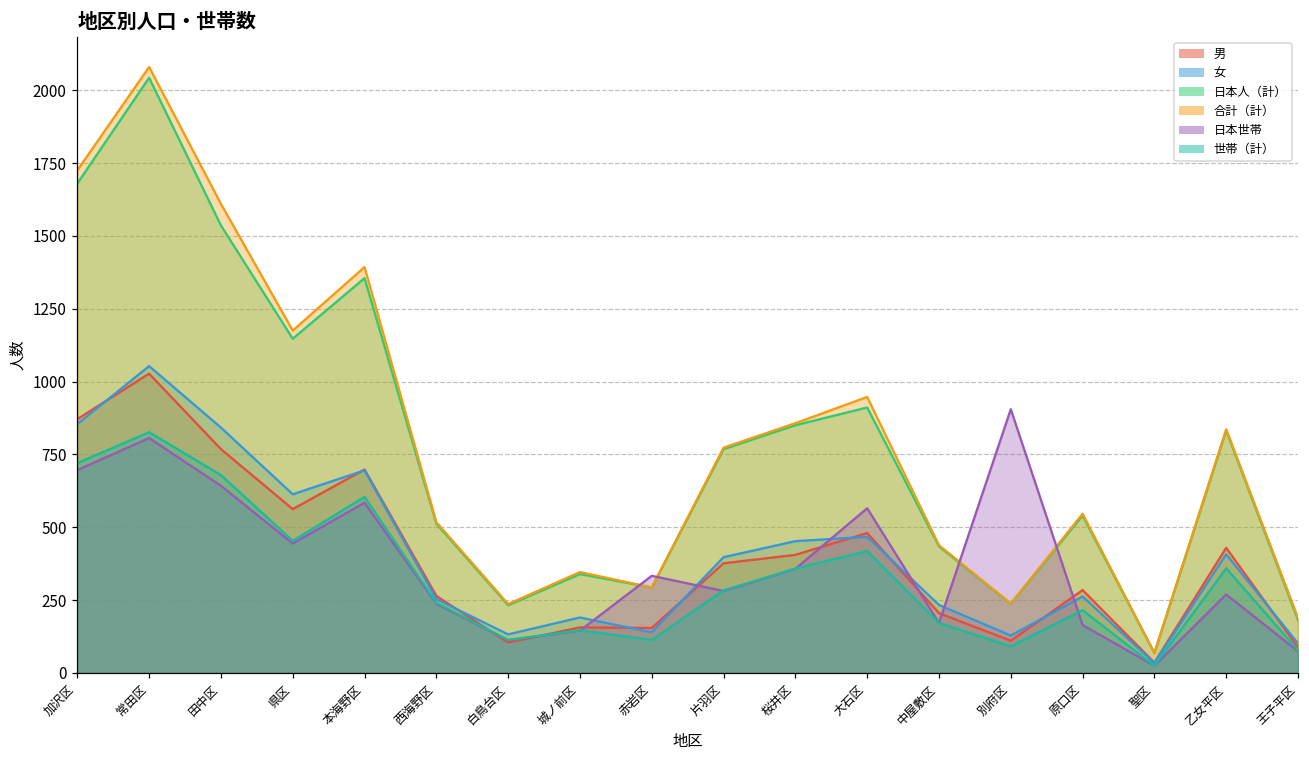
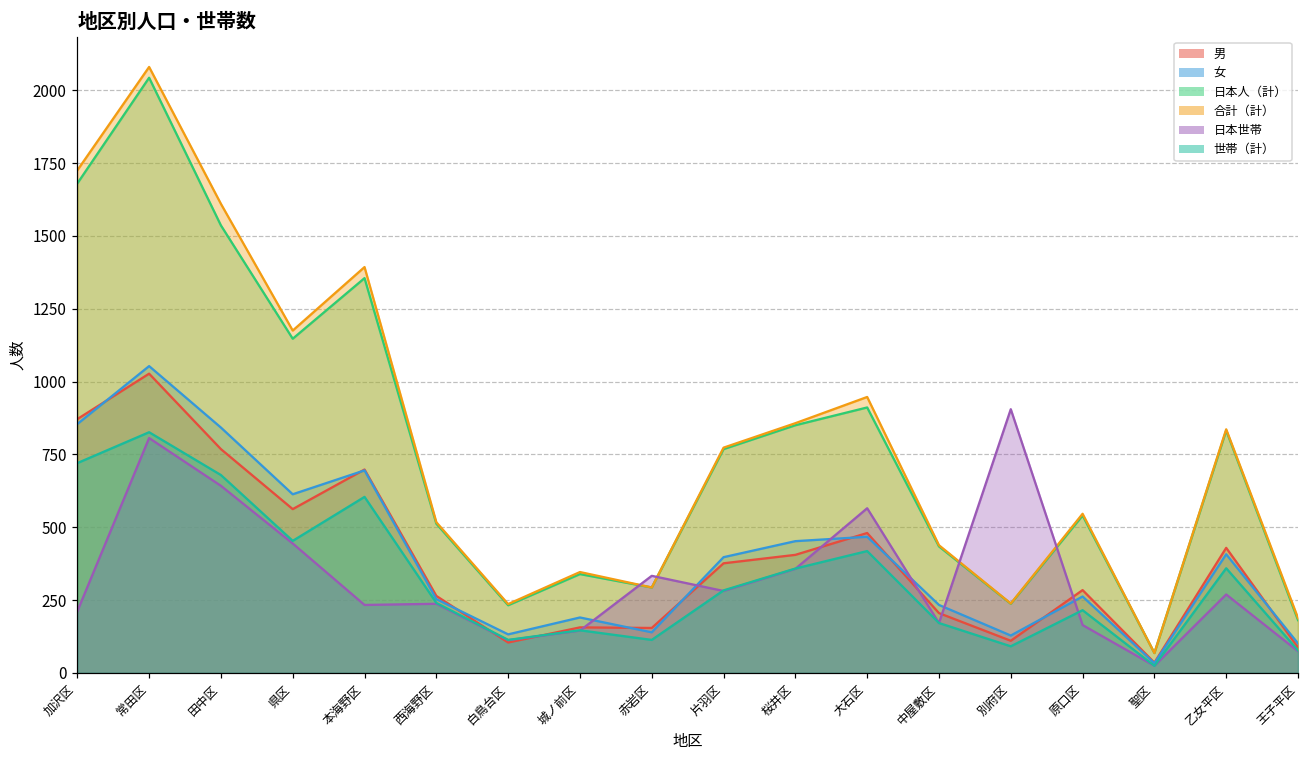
  {
    "日本世帯": {
-     "加沢区": 700,
+     "加沢区": 210,
      "常田区": 810,
      "田中区": 640,
-     "本海野区": 580,
+     "本海野区": 230,
      "赤岩区": 330,
      "大石区": 570,
      "別府区": 910,
      "原口区": 160,
      "乙女平区": 270
    }
  }
